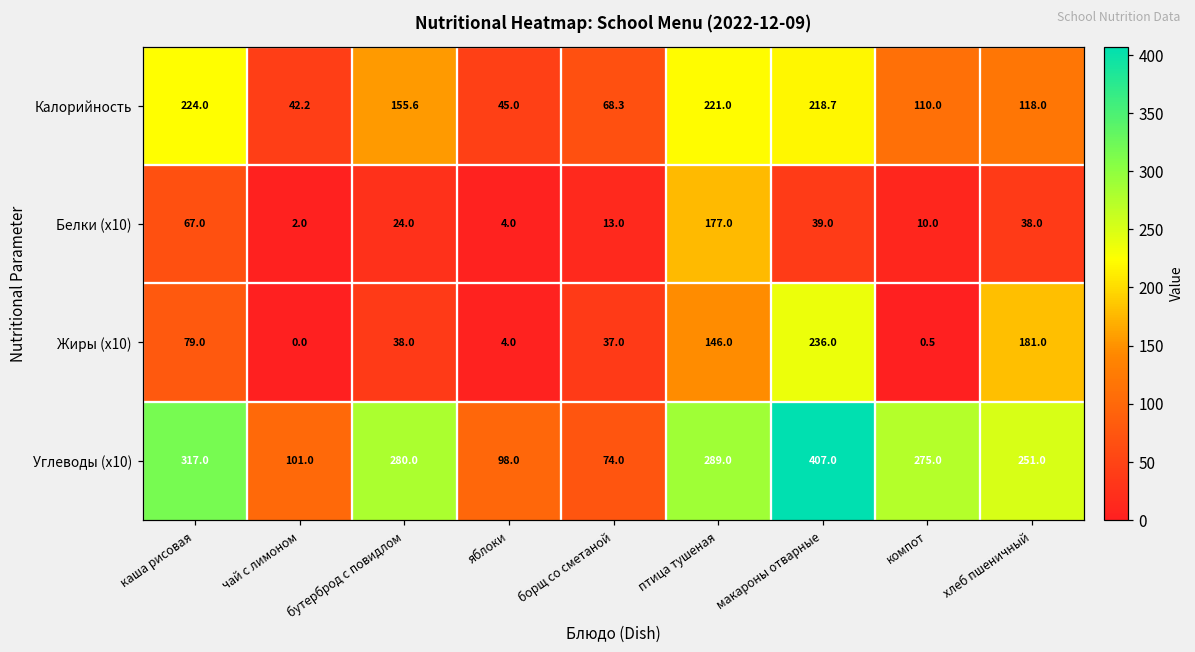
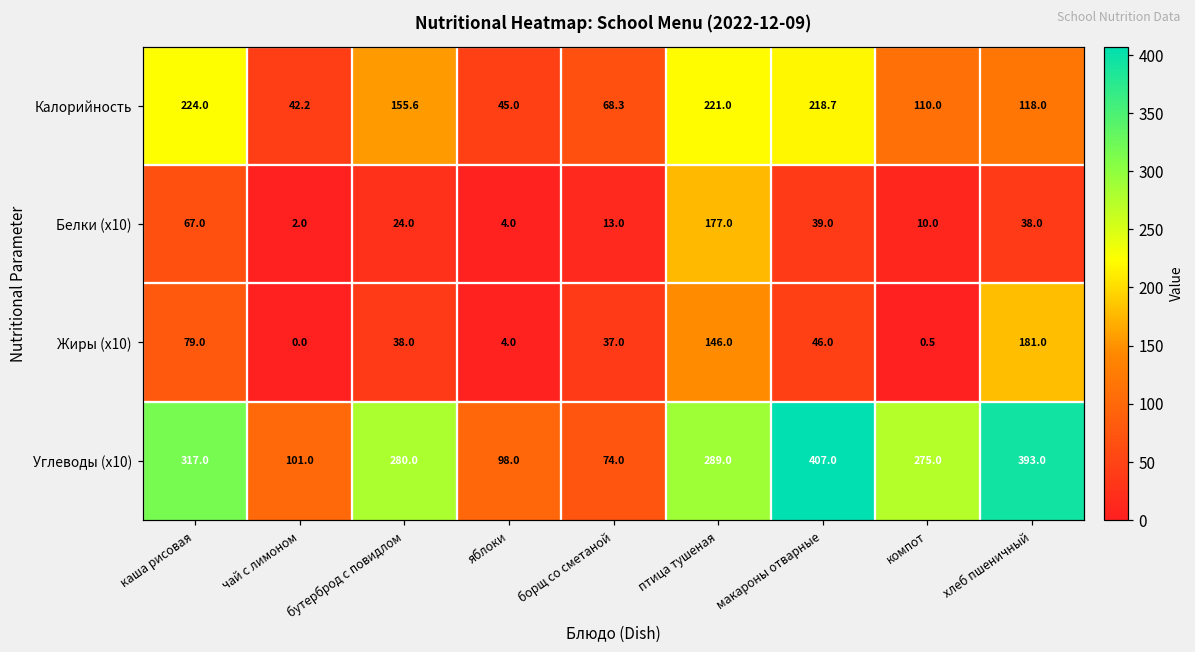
  {
    "Калорийность": {
      "каша рисовая": 224.0,
      "чай с лимоном": 42.2,
      "бутерброд с повидлом": 155.6,
      "яблоки": 45.0,
      "борщ со сметаной": 68.3,
      "птица тушеная": 221.0,
      "макароны отварные": 218.7,
      "компот": 110.0,
      "хлеб пшеничный": 118.0
    },
    "Белки (x10)": {
      "каша рисовая": 67.0,
      "чай с лимоном": 2.0,
      "бутерброд с повидлом": 24.0,
      "яблоки": 4.0,
      "борщ со сметаной": 13.0,
      "птица тушеная": 177.0,
      "макароны отварные": 39.0,
      "компот": 10.0,
      "хлеб пшеничный": 38.0
    },
    "Жиры (x10)": {
      "каша рисовая": 79.0,
      "чай с лимоном": 0.0,
      "бутерброд с повидлом": 38.0,
      "яблоки": 4.0,
      "борщ со сметаной": 37.0,
      "птица тушеная": 146.0,
-     "макароны отварные": 236.0,
+     "макароны отварные": 46.0,
      "компот": 0.5,
      "хлеб пшеничный": 181.0
    },
    "Углеводы (x10)": {
      "каша рисовая": 317.0,
      "чай с лимоном": 101.0,
      "бутерброд с повидлом": 280.0,
      "яблоки": 98.0,
      "борщ со сметаной": 74.0,
      "птица тушеная": 289.0,
      "макароны отварные": 407.0,
      "компот": 275.0,
-     "хлеб пшеничный": 251.0
+     "хлеб пшеничный": 393.0
    }
  }
